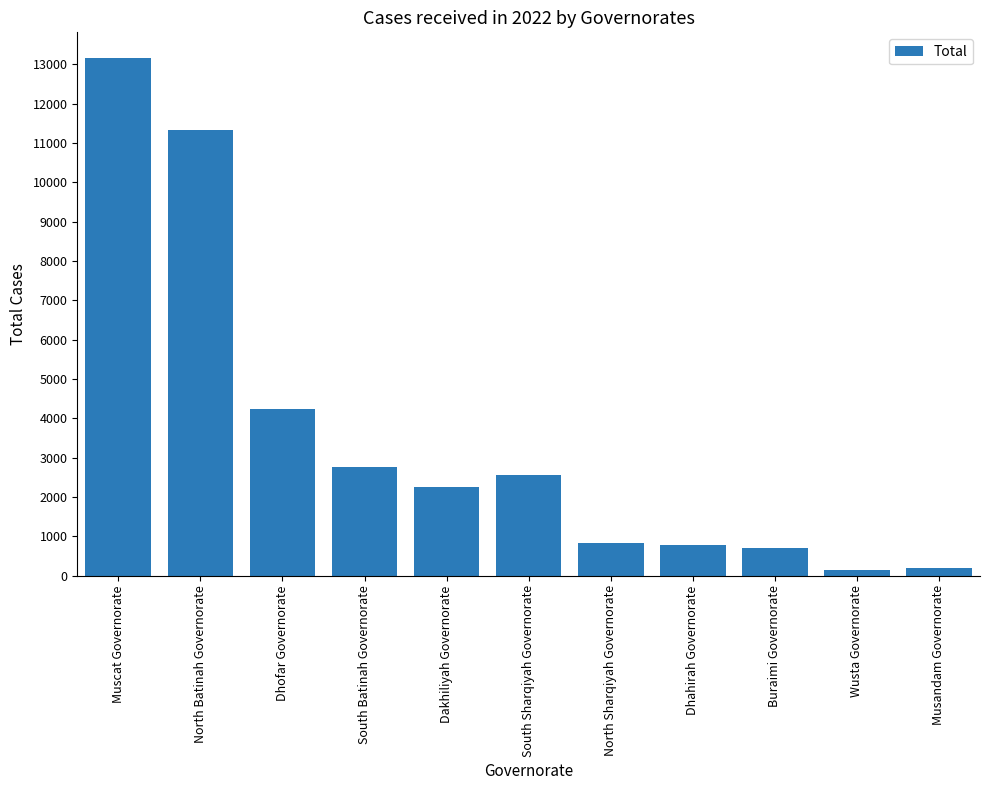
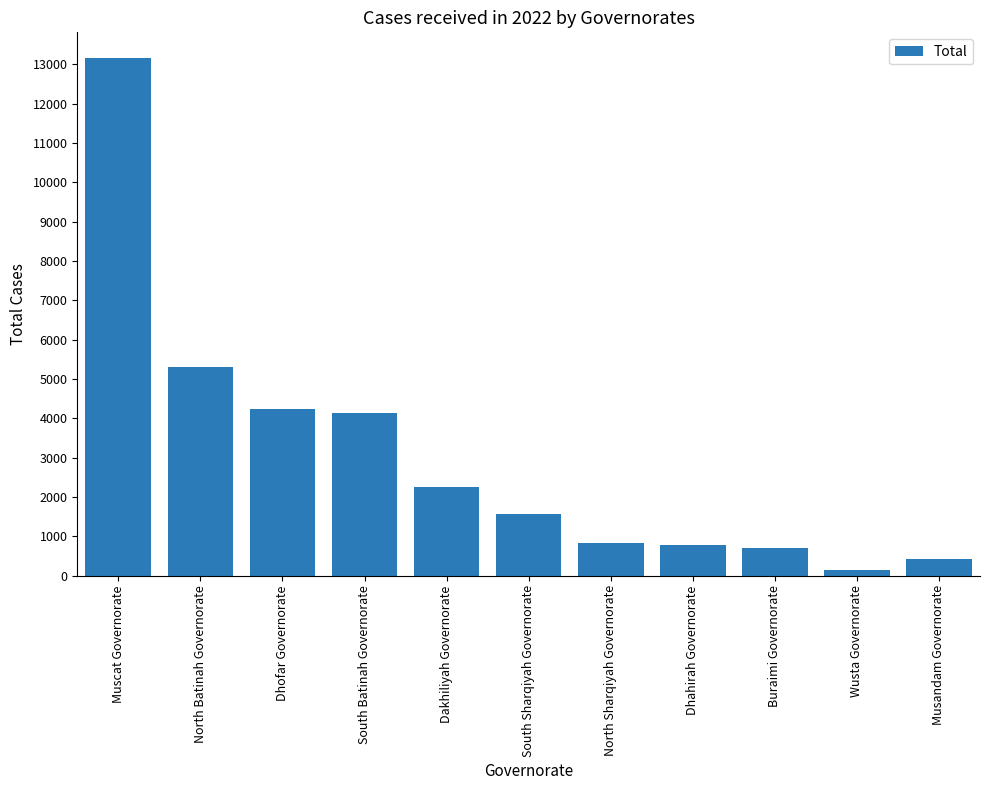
  {
    "Muscat Governorate": 13200,
-   "North Batinah Governorate": 11300,
+   "North Batinah Governorate": 5300,
    "Dhofar Governorate": 4200,
-   "South Batinah Governorate": 2700,
+   "South Batinah Governorate": 4100,
    "Dakhiliyah Governorate": 2200,
-   "South Sharqiyah Governorate": 2600,
+   "South Sharqiyah Governorate": 1600,
    "North Sharqiyah Governorate": 800,
    "Dhahirah Governorate": 800,
    "Buraimi Governorate": 700,
    "Wusta Governorate": 100,
-   "Musandam Governorate": 200
+   "Musandam Governorate": 400
  }
